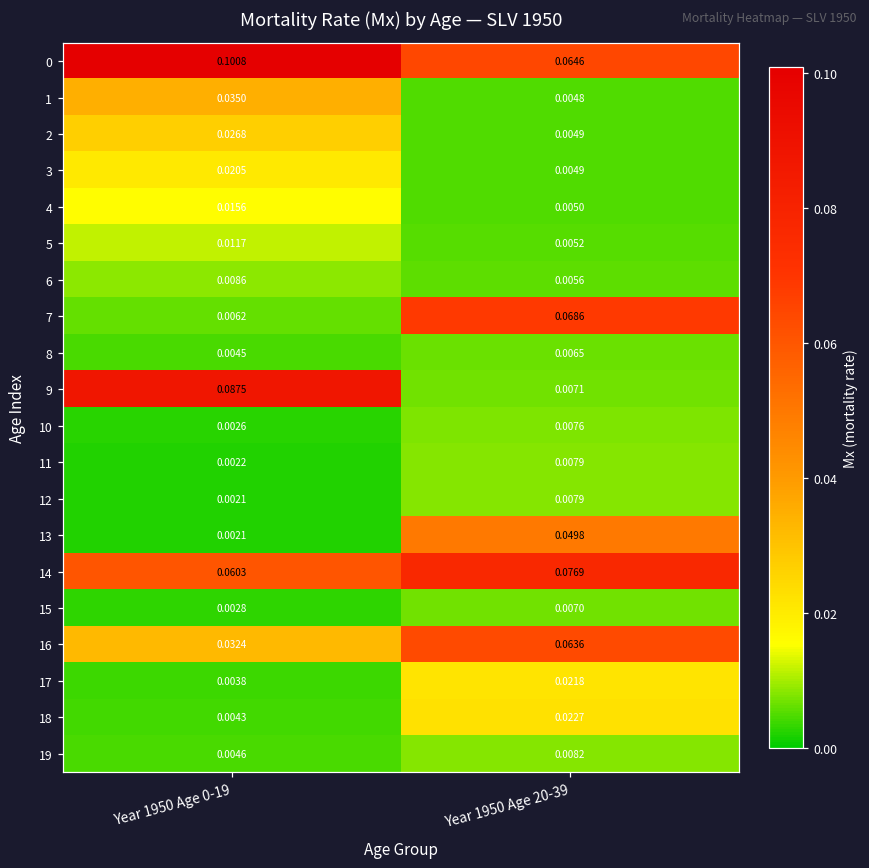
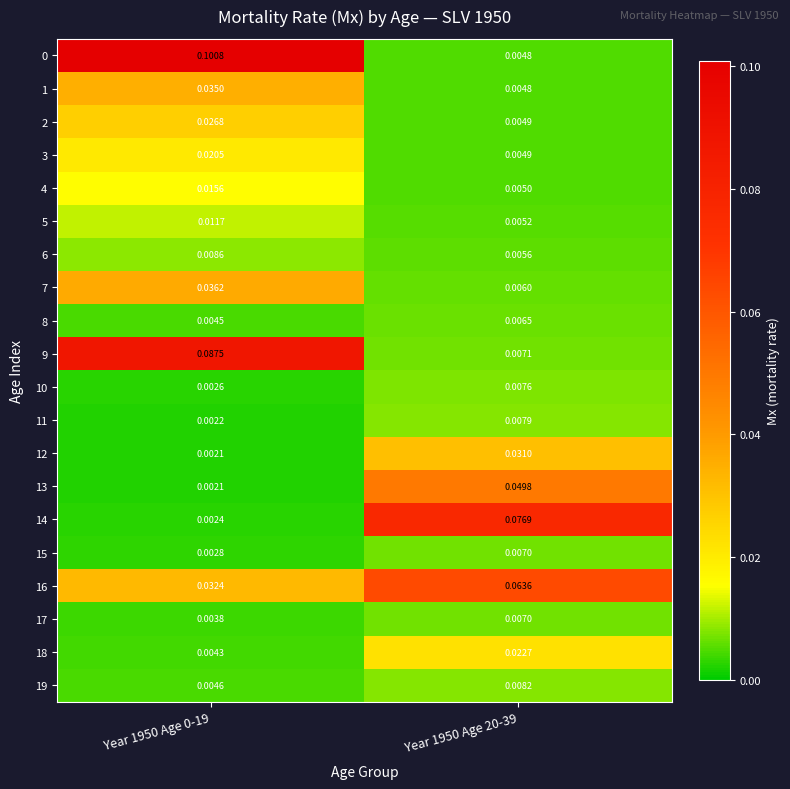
  {
    "0": {
      "Year 1950 Age 0-19": 0.1008,
-     "Year 1950 Age 20-39": 0.0646
+     "Year 1950 Age 20-39": 0.0048
    },
    "1": {
      "Year 1950 Age 0-19": 0.0350,
      "Year 1950 Age 20-39": 0.0048
    },
    "2": {
      "Year 1950 Age 0-19": 0.0268,
      "Year 1950 Age 20-39": 0.0049
    },
    "3": {
      "Year 1950 Age 0-19": 0.0205,
      "Year 1950 Age 20-39": 0.0049
    },
    "4": {
      "Year 1950 Age 0-19": 0.0156,
      "Year 1950 Age 20-39": 0.0050
    },
    "5": {
      "Year 1950 Age 0-19": 0.0117,
      "Year 1950 Age 20-39": 0.0052
    },
    "6": {
      "Year 1950 Age 0-19": 0.0086,
      "Year 1950 Age 20-39": 0.0056
    },
    "7": {
-     "Year 1950 Age 0-19": 0.0062,
-     "Year 1950 Age 20-39": 0.0686
+     "Year 1950 Age 0-19": 0.0362,
+     "Year 1950 Age 20-39": 0.0060
    },
    "8": {
      "Year 1950 Age 0-19": 0.0045,
      "Year 1950 Age 20-39": 0.0065
    },
    "9": {
      "Year 1950 Age 0-19": 0.0875,
      "Year 1950 Age 20-39": 0.0071
    },
    "10": {
      "Year 1950 Age 0-19": 0.0026,
      "Year 1950 Age 20-39": 0.0076
    },
    "11": {
      "Year 1950 Age 0-19": 0.0022,
      "Year 1950 Age 20-39": 0.0079
    },
    "12": {
      "Year 1950 Age 0-19": 0.0021,
-     "Year 1950 Age 20-39": 0.0079
+     "Year 1950 Age 20-39": 0.0310
    },
    "13": {
      "Year 1950 Age 0-19": 0.0021,
      "Year 1950 Age 20-39": 0.0498
    },
    "14": {
-     "Year 1950 Age 0-19": 0.0603,
+     "Year 1950 Age 0-19": 0.0024,
      "Year 1950 Age 20-39": 0.0769
    },
    "15": {
      "Year 1950 Age 0-19": 0.0028,
      "Year 1950 Age 20-39": 0.0070
    },
    "16": {
      "Year 1950 Age 0-19": 0.0324,
      "Year 1950 Age 20-39": 0.0636
    },
    "17": {
      "Year 1950 Age 0-19": 0.0038,
-     "Year 1950 Age 20-39": 0.0218
+     "Year 1950 Age 20-39": 0.0070
    },
    "18": {
      "Year 1950 Age 0-19": 0.0043,
      "Year 1950 Age 20-39": 0.0227
    },
    "19": {
      "Year 1950 Age 0-19": 0.0046,
      "Year 1950 Age 20-39": 0.0082
    }
  }
